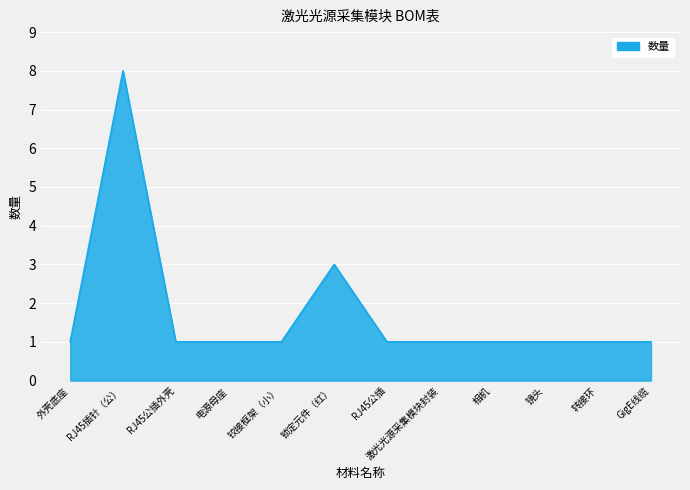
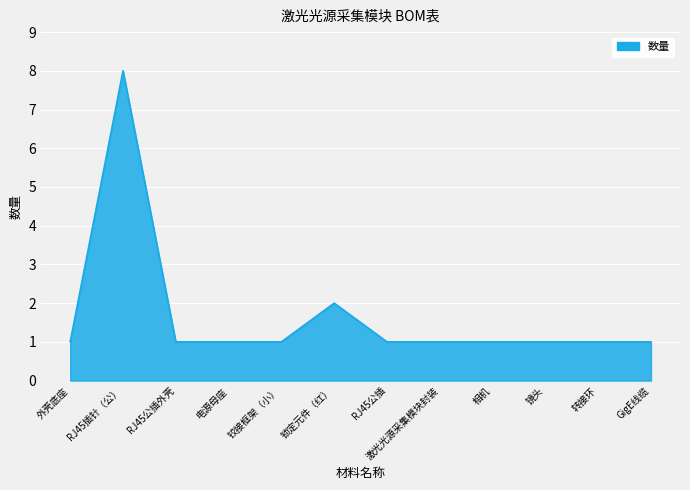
  {
    "外壳底座": 1,
    "RJ45插针（公）": 8,
    "RJ45公插外壳": 1,
    "电源母座": 1,
    "铰接框架（小）": 1,
-   "锁定元件（红）": 3,
+   "锁定元件（红）": 2,
    "RJ45公插": 1,
    "激光光源采集模块封装": 1,
    "相机": 1,
    "镜头": 1,
    "转接环": 1,
    "GigE线缆": 1
  }
